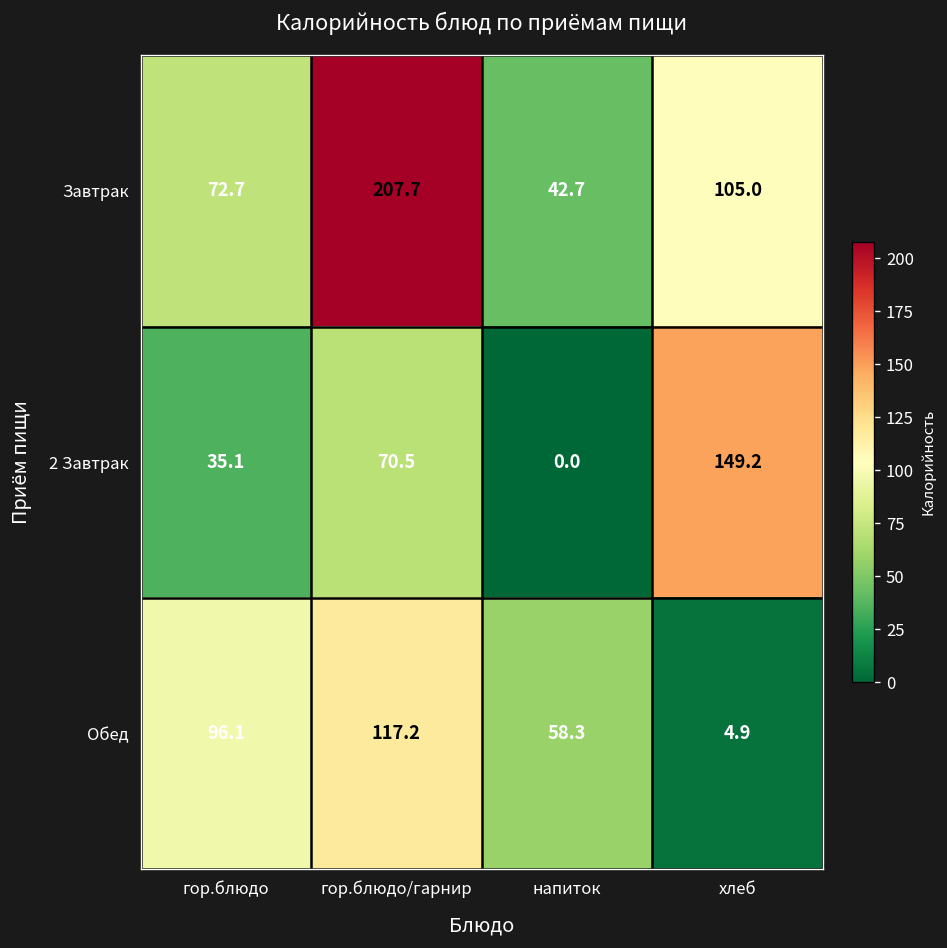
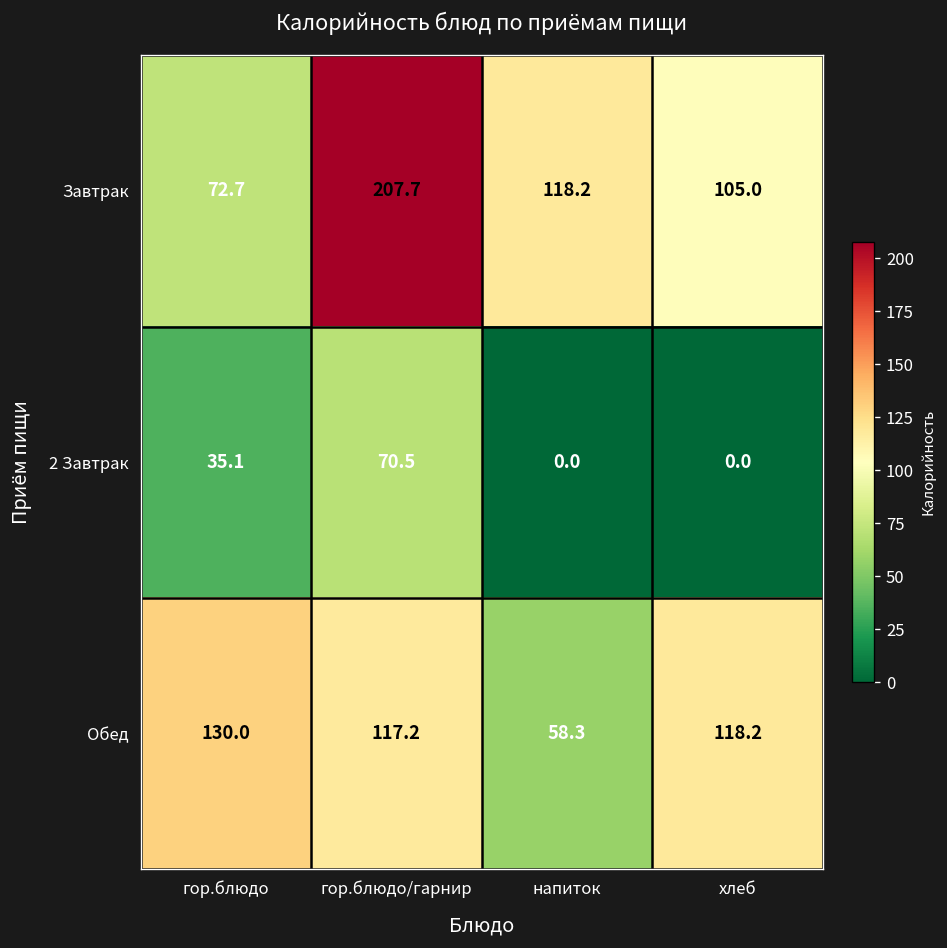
  {
    "Завтрак": {
      "гор.блюдо": 72.7,
      "гор.блюдо/гарнир": 207.7,
-     "напиток": 42.7,
+     "напиток": 118.2,
      "хлеб": 105.0
    },
    "2 Завтрак": {
      "гор.блюдо": 35.1,
      "гор.блюдо/гарнир": 70.5,
      "напиток": 0.0,
-     "хлеб": 149.2
+     "хлеб": 0.0
    },
    "Обед": {
-     "гор.блюдо": 96.1,
+     "гор.блюдо": 130.0,
      "гор.блюдо/гарнир": 117.2,
      "напиток": 58.3,
-     "хлеб": 4.9
+     "хлеб": 118.2
    }
  }
